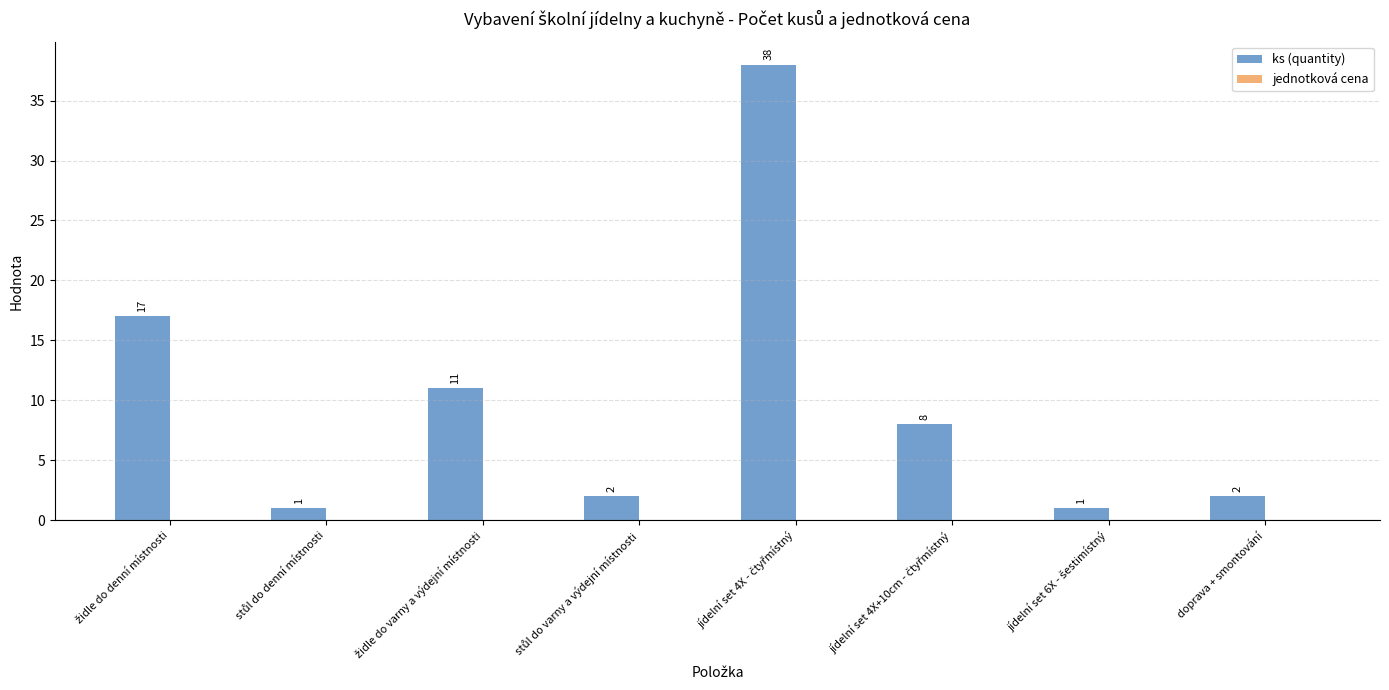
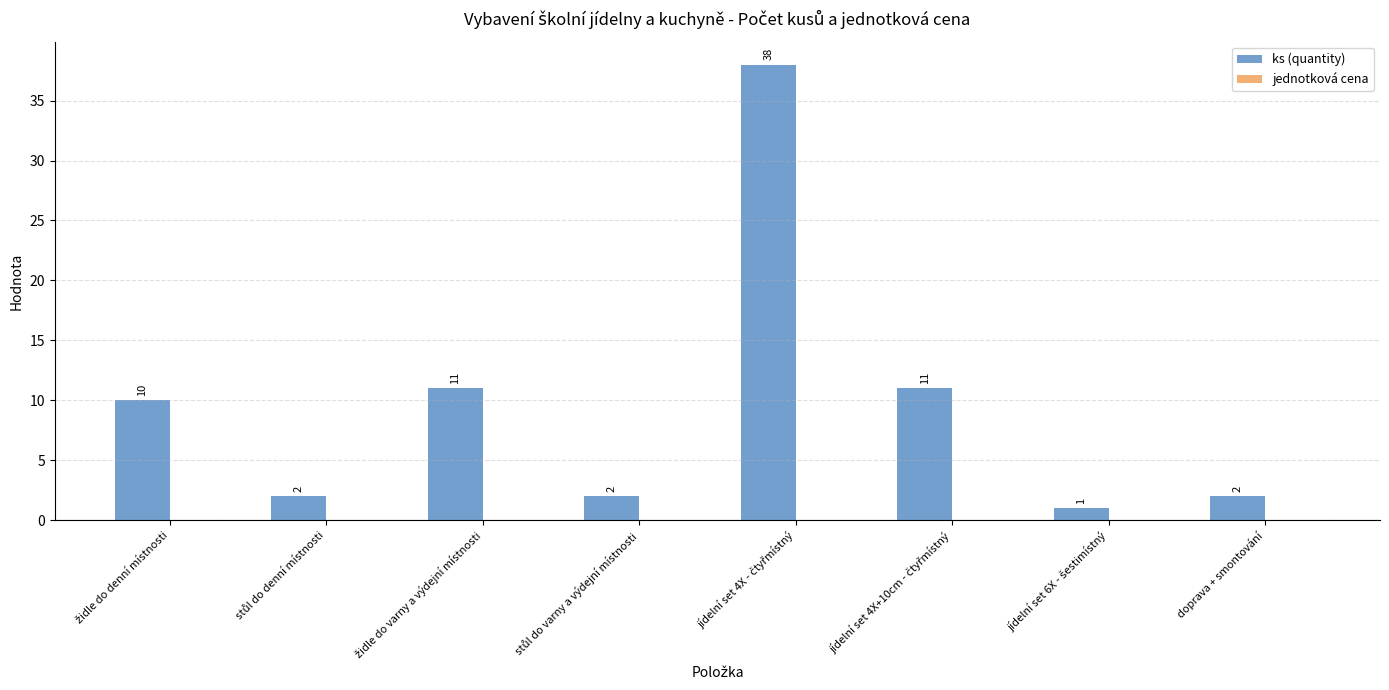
  {
    "ks (quantity)": {
-     "židle do denní místnosti": 17,
-     "stůl do denní místnosti": 1,
+     "židle do denní místnosti": 10,
+     "stůl do denní místnosti": 2,
      "židle do varny a výdejní místnosti": 11,
      "stůl do varny a výdejní místnosti": 2,
      "jídelní set 4X - čtyřmístný": 38,
-     "jídelní set 4X+10cm - čtyřmístný": 8,
+     "jídelní set 4X+10cm - čtyřmístný": 11,
      "jídelní set 6X - šestimístný": 1,
      "doprava + smontování": 2
    },
    "jednotková cena": {
      "židle do denní místnosti": 0.0,
      "stůl do denní místnosti": 0.0,
      "židle do varny a výdejní místnosti": 0.0,
      "stůl do varny a výdejní místnosti": 0.0,
      "jídelní set 4X - čtyřmístný": 0.0,
      "jídelní set 4X+10cm - čtyřmístný": 0.0,
      "jídelní set 6X - šestimístný": 0.0,
      "doprava + smontování": 0.0
    }
  }
